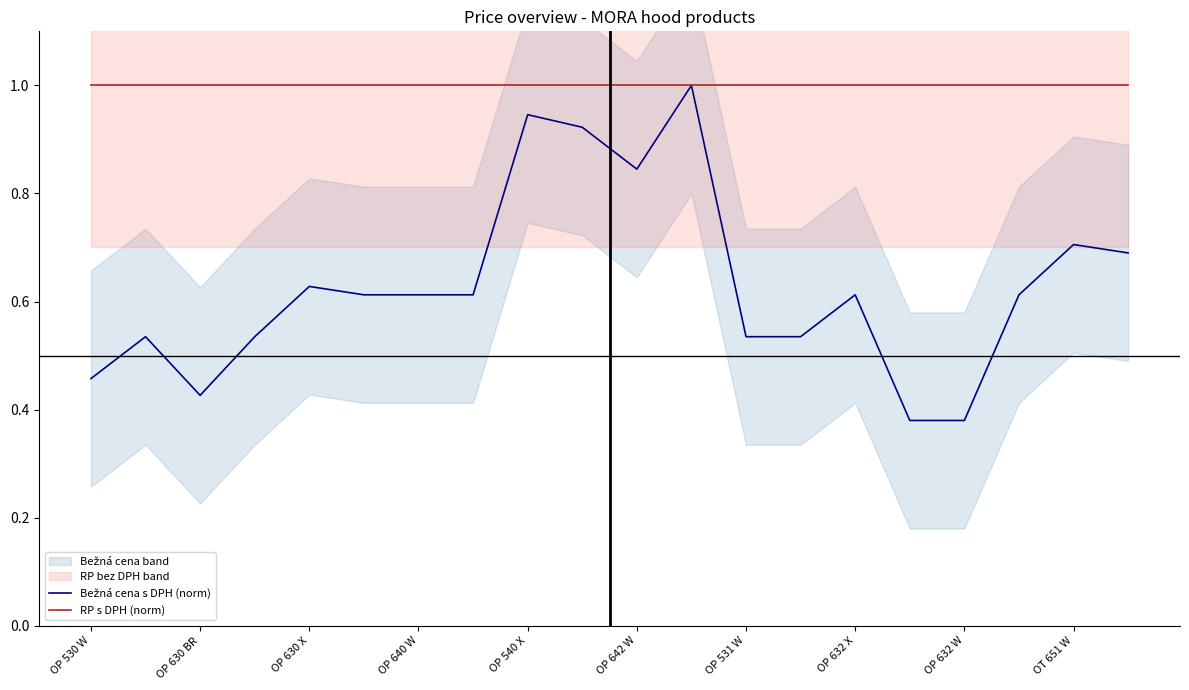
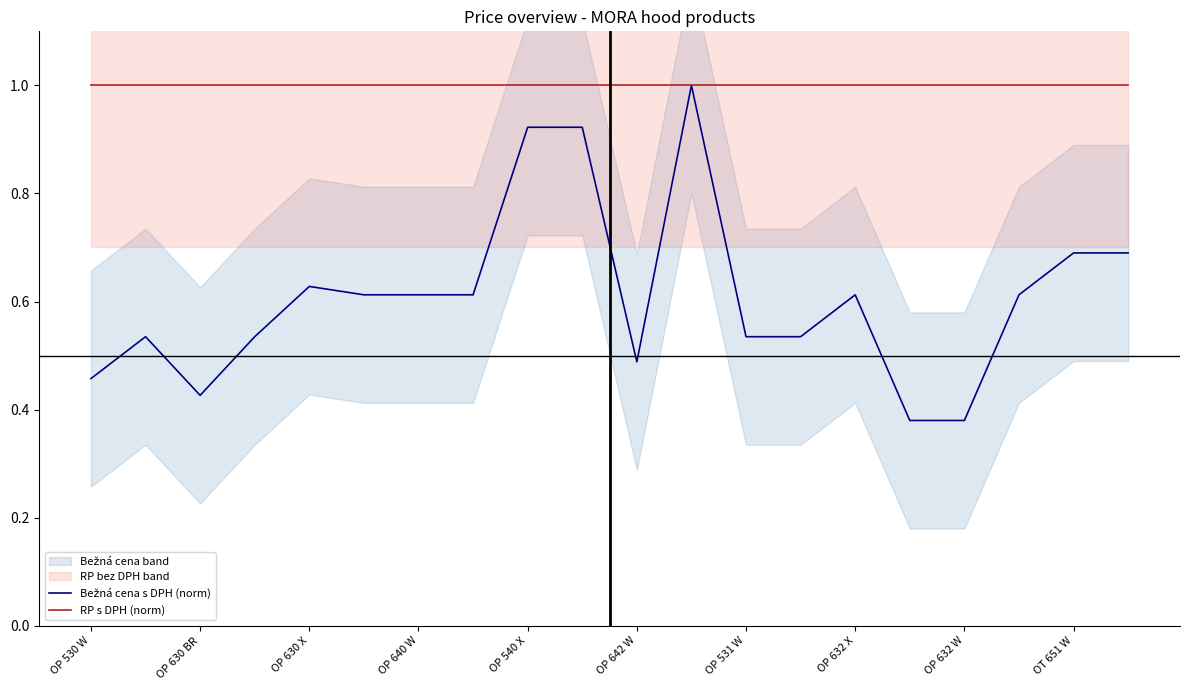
  {
    "Bežná cena s DPH (norm)": {
      "OP 530 W": 0.46,
      "OP 630 BR": 0.43,
      "OP 630 X": 0.63,
      "OP 640 W": 0.61,
-     "OP 540 X": 0.95,
-     "OP 642 W": 0.84,
+     "OP 540 X": 0.92,
+     "OP 642 W": 0.49,
      "OP 531 W": 0.53,
      "OP 632 X": 0.61,
      "OP 632 W": 0.38,
-     "OT 651 W": 0.71
+     "OT 651 W": 0.69
    },
    "RP s DPH (norm)": {
      "OP 530 W": 1.00,
      "OP 630 BR": 1.00,
      "OP 630 X": 1.00,
      "OP 640 W": 1.00,
      "OP 540 X": 1.00,
      "OP 642 W": 1.00,
      "OP 531 W": 1.00,
      "OP 632 X": 1.00,
      "OP 632 W": 1.00,
      "OT 651 W": 1.00
    }
  }
